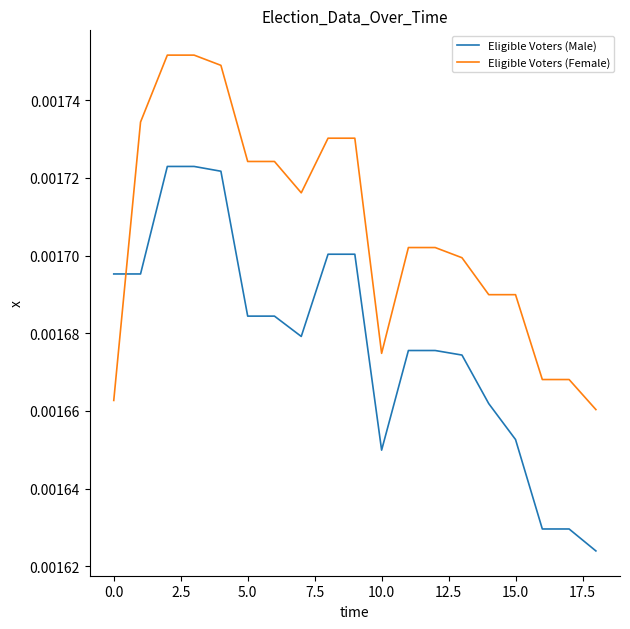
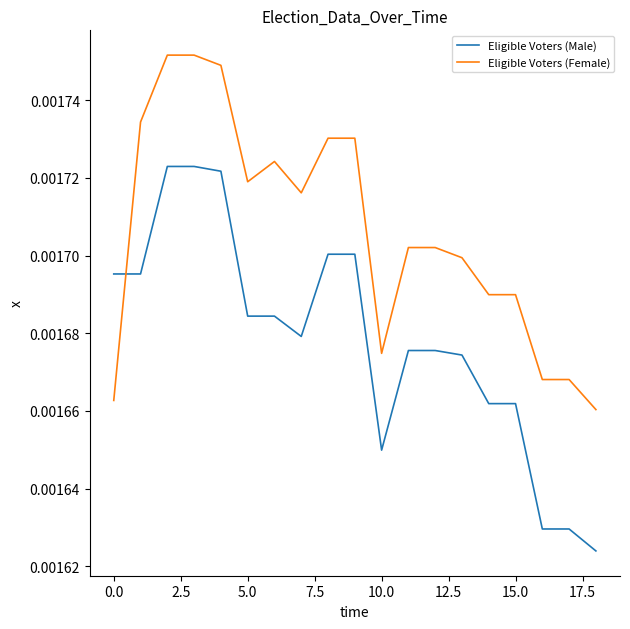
  {
    "Eligible Voters (Male)": {
      "0.0": 0.001695,
      "5.0": 0.001684,
      "10.0": 0.001650,
-     "15.0": 0.001653
+     "15.0": 0.001662
    },
    "Eligible Voters (Female)": {
      "0.0": 0.001663,
-     "5.0": 0.001724,
+     "5.0": 0.001719,
      "10.0": 0.001675,
      "15.0": 0.001690
    }
  }
